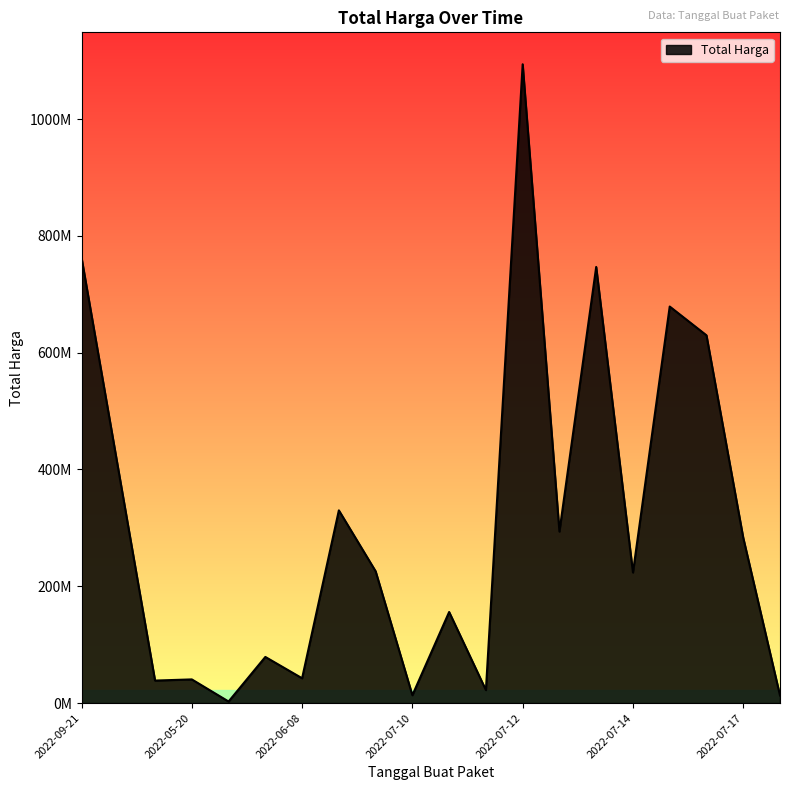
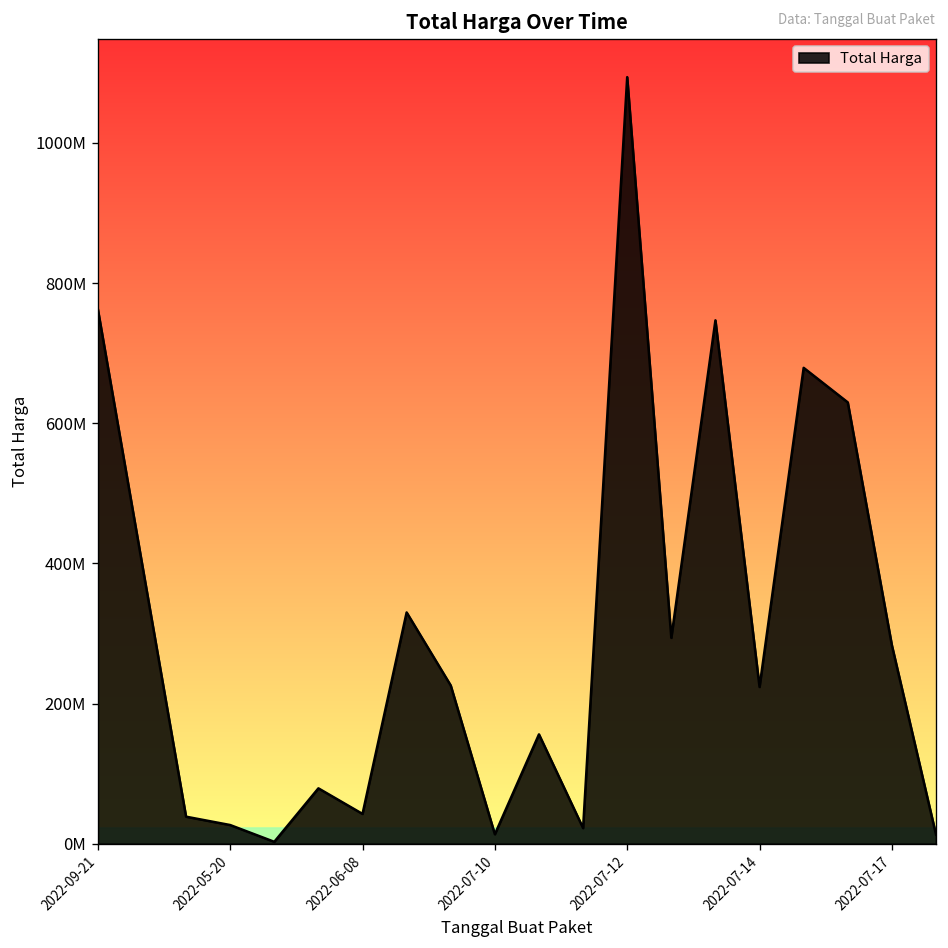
  {
    "2022-09-21": 760000000,
-   "2022-05-20": 40000000,
+   "2022-05-20": 30000000,
    "2022-06-08": 40000000,
    "2022-07-17": 280000000
  }
